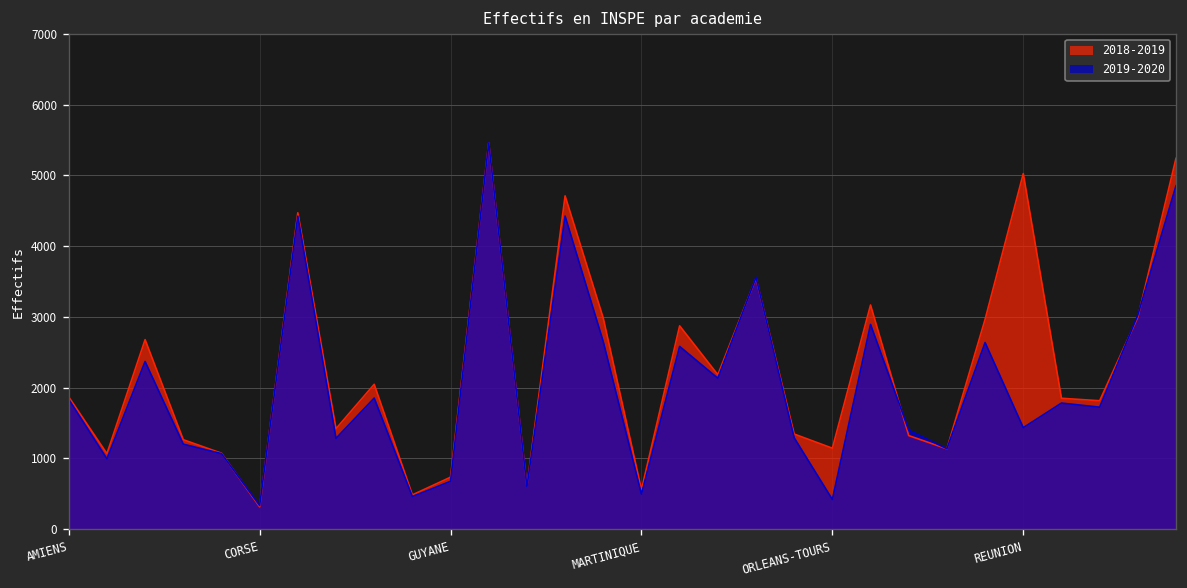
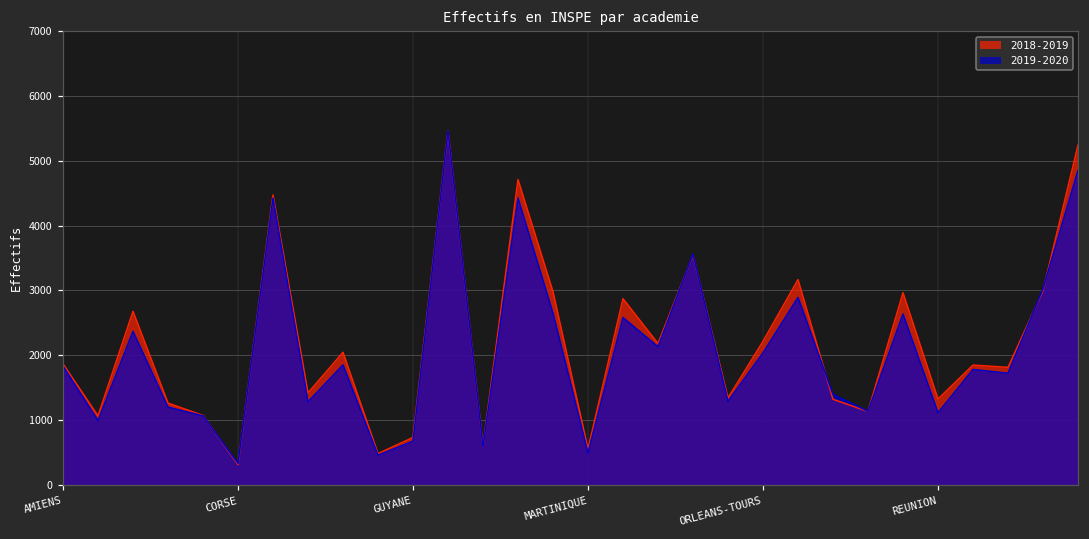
  {
    "2018-2019": {
      "GUYANE": 700,
      "MARTINIQUE": 600,
-     "ORLEANS-TOURS": 1100,
-     "REUNION": 5000
+     "ORLEANS-TOURS": 2200,
+     "REUNION": 1300
    },
    "2019-2020": {
      "GUYANE": 700,
      "MARTINIQUE": 500,
-     "ORLEANS-TOURS": 400,
-     "REUNION": 1400
+     "ORLEANS-TOURS": 2000,
+     "REUNION": 1100
    }
  }
